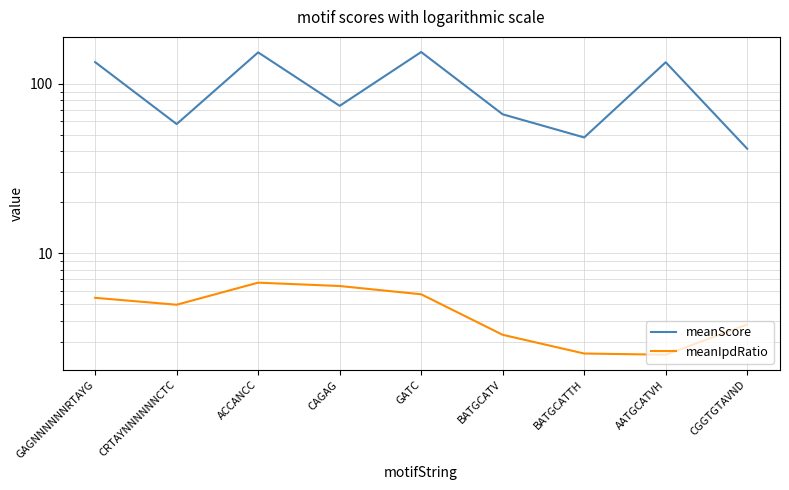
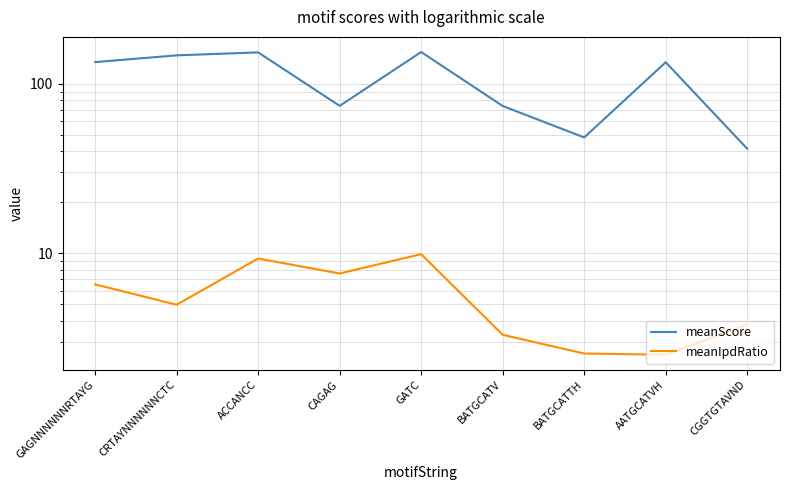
  {
    "meanScore": {
      "GAGNNNNNNRTAYG": 130,
-     "CRTAYNNNNNNCTC": 58,
+     "CRTAYNNNNNNCTC": 150,
      "ACCANCC": 150,
      "CAGAG": 70,
      "GATC": 150,
-     "BATGCATV": 66,
+     "BATGCATV": 70,
      "BATGCATTH": 48,
      "AATGCATVH": 130,
      "CGGTGTAVND": 41
    },
    "meanIpdRatio": {
-     "GAGNNNNNNRTAYG": 5.5,
+     "GAGNNNNNNRTAYG": 6.5,
      "CRTAYNNNNNNCTC": 5.0,
-     "ACCANCC": 6.7,
-     "CAGAG": 6.4,
-     "GATC": 5.7,
+     "ACCANCC": 9,
+     "CAGAG": 8,
+     "GATC": 10,
      "BATGCATV": 3.3,
      "BATGCATTH": 2.6
    }
  }
